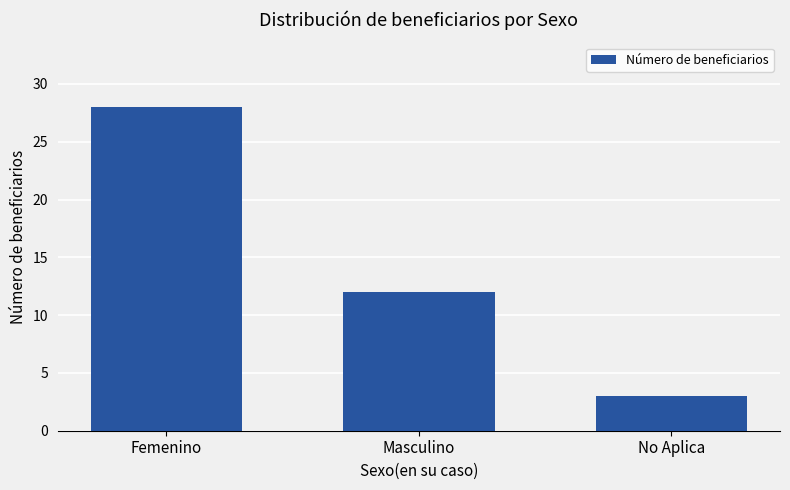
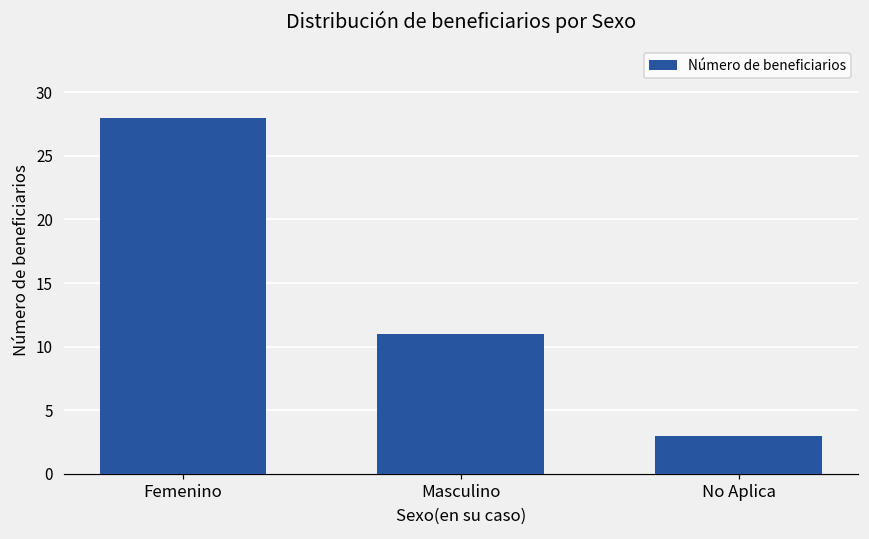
  {
    "Femenino": 28,
-   "Masculino": 12,
+   "Masculino": 11,
    "No Aplica": 3
  }
